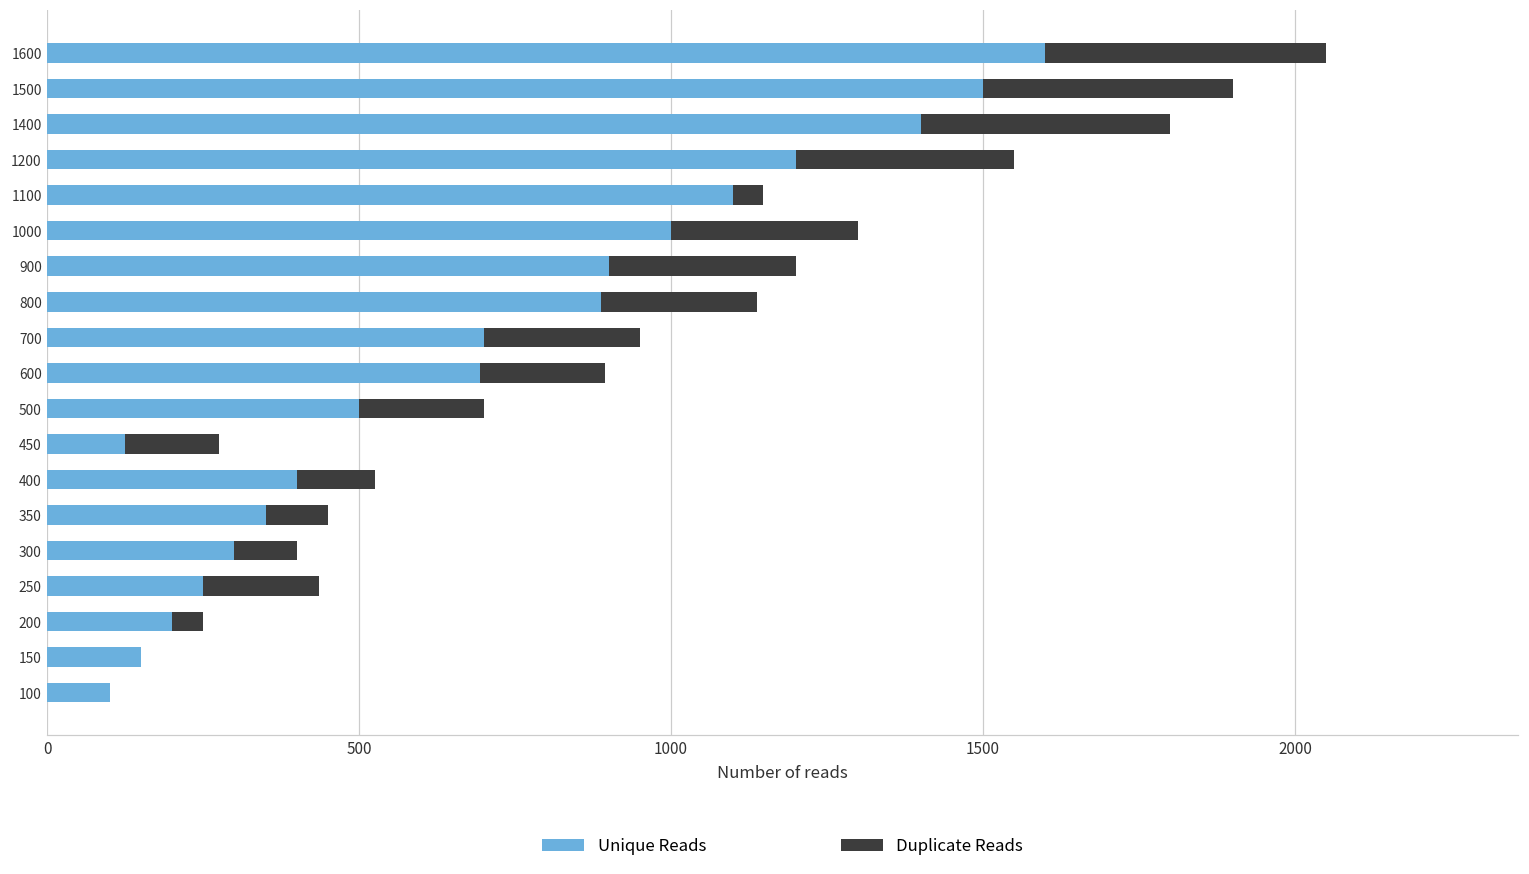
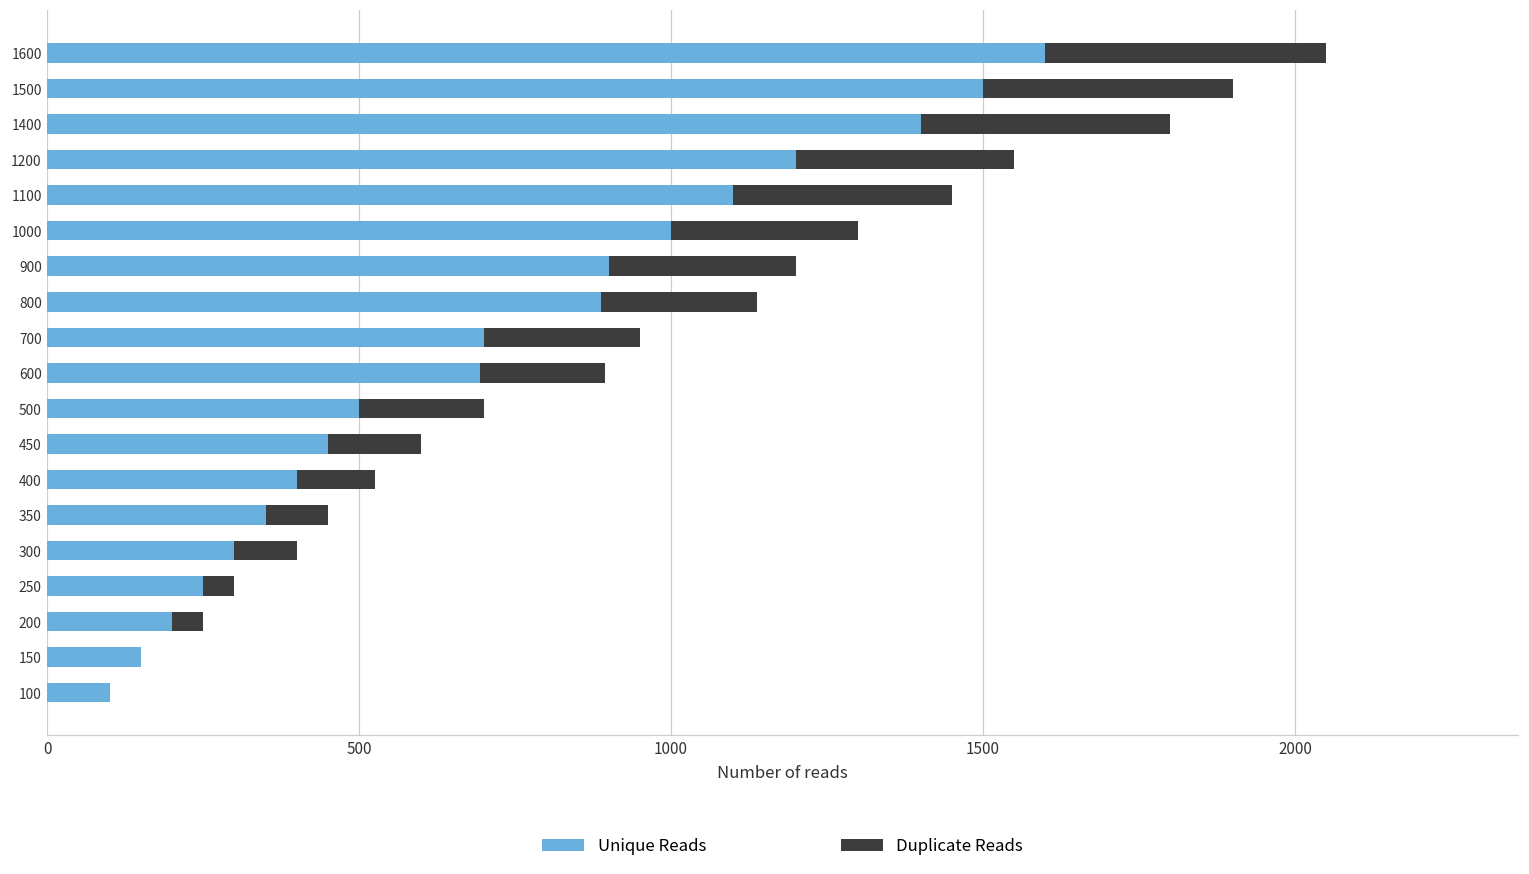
  {
    "Unique Reads": {
      "1600": 1600,
      "1500": 1500,
      "1400": 1400,
      "1200": 1200,
      "1100": 1100,
      "1000": 1000,
      "900": 900,
      "800": 890,
      "700": 700,
      "600": 690,
      "500": 500,
-     "450": 130,
+     "450": 450,
      "400": 400,
      "350": 350,
      "300": 300,
      "250": 250,
      "200": 200,
      "150": 150,
      "100": 100
    },
    "Duplicate Reads": {
      "1600": 450,
      "1500": 400,
      "1400": 400,
      "1200": 350,
-     "1100": 50,
+     "1100": 350,
      "1000": 300,
      "900": 300,
      "800": 250,
      "700": 250,
      "600": 200,
      "500": 200,
      "450": 150,
      "400": 130,
      "350": 100,
      "300": 100,
-     "250": 190,
+     "250": 50,
      "200": 50,
      "150": 0,
      "100": 0
    }
  }
